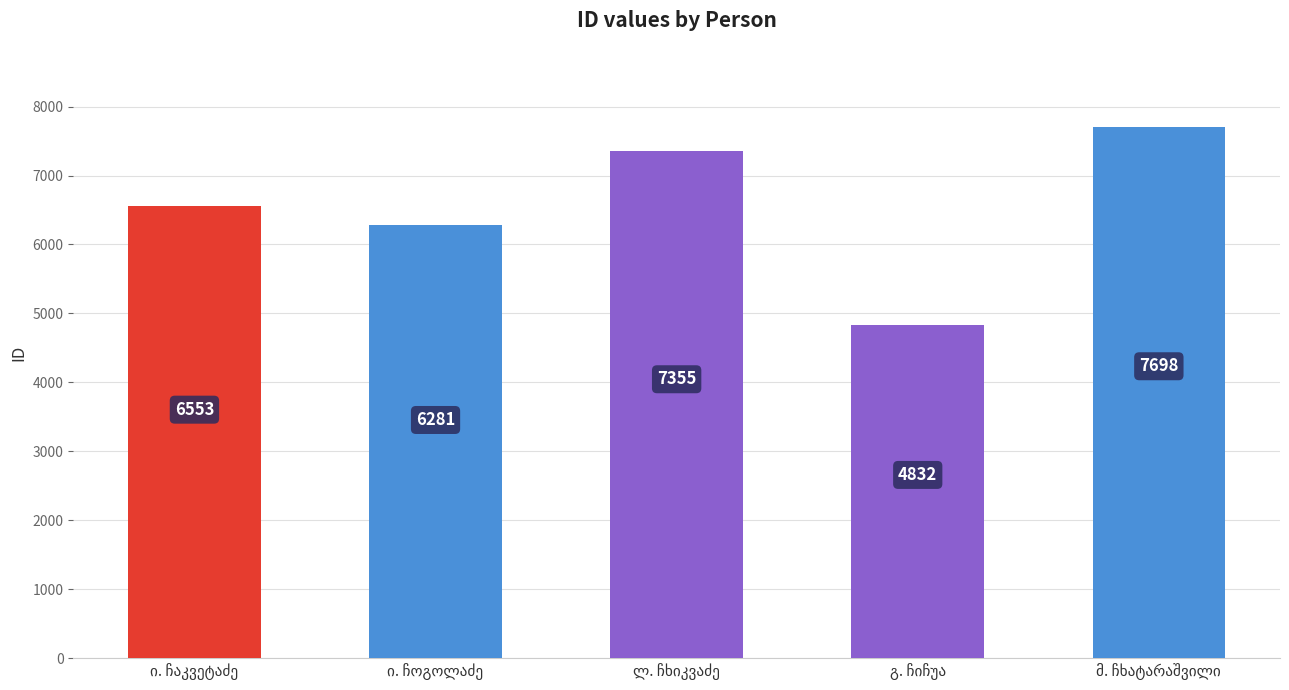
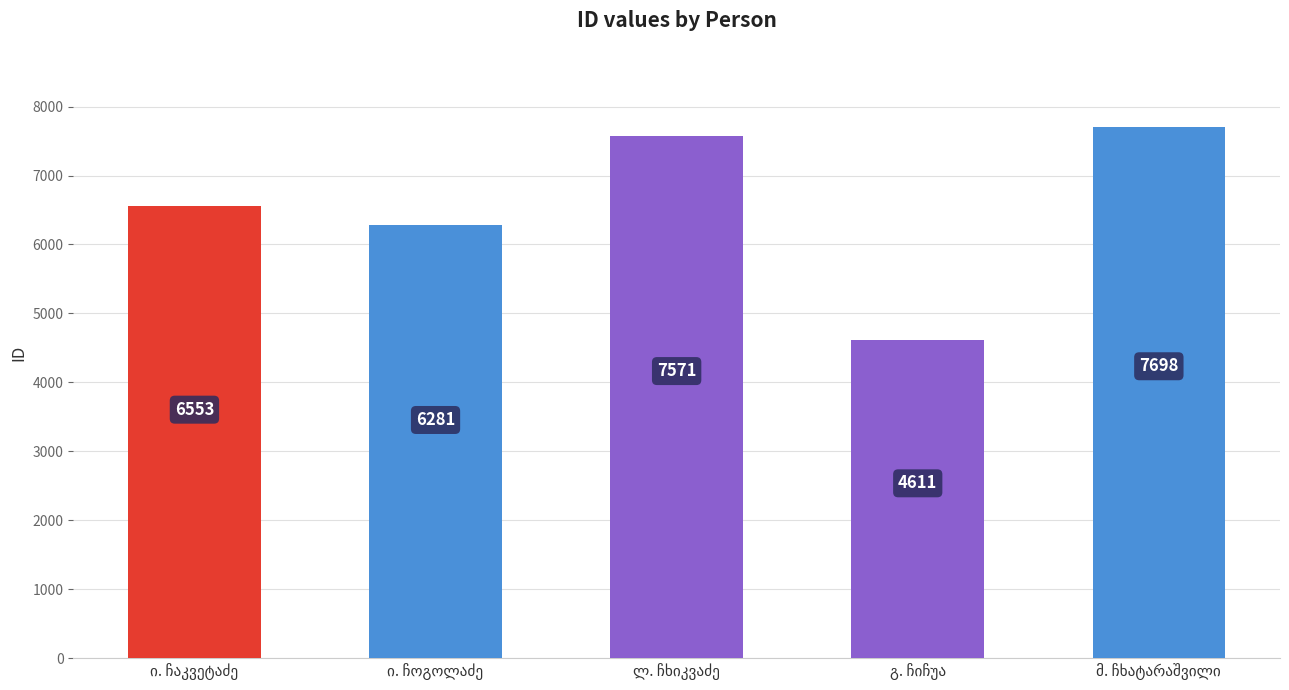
  {
-   "ლ. ჩხიკვაძე": 7355,
-   "გ. ჩიჩუა": 4832
+   "ლ. ჩხიკვაძე": 7571,
+   "გ. ჩიჩუა": 4611
  }
